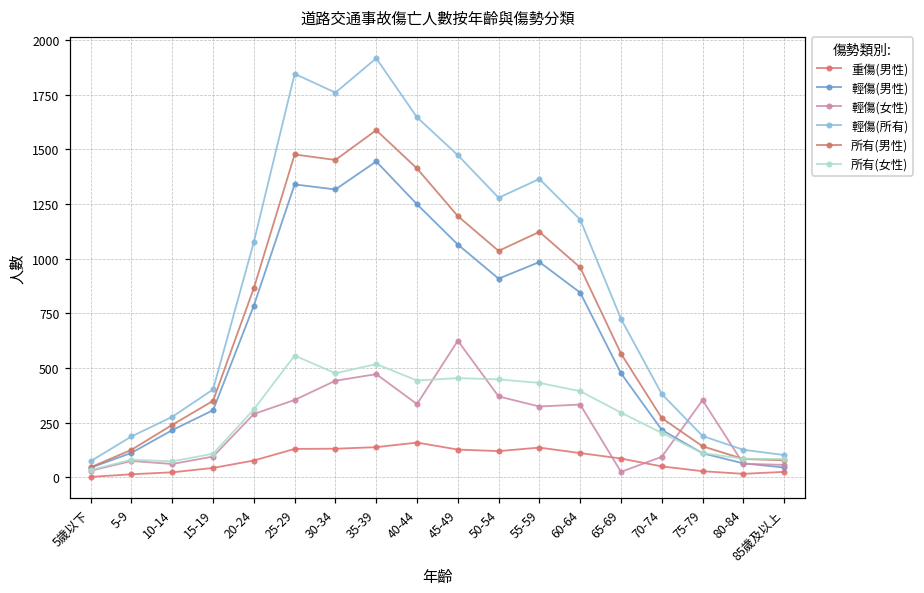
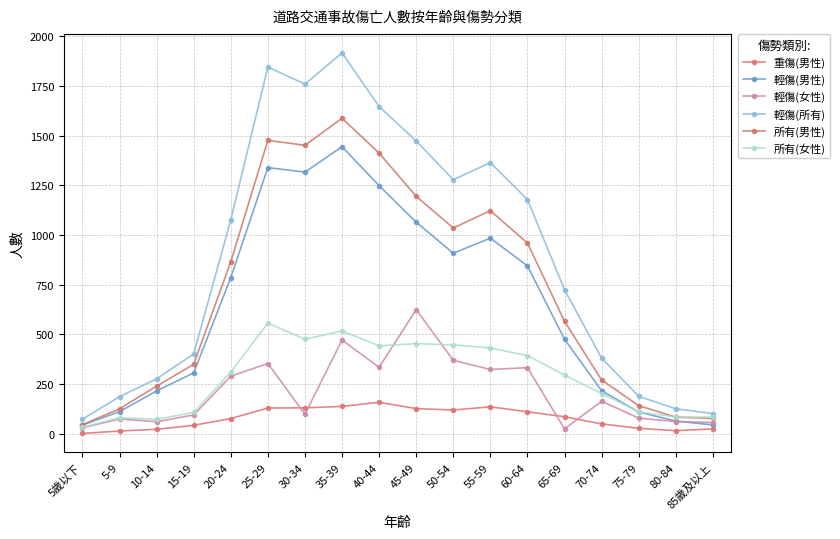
  {
    "輕傷(女性)": {
      "15-19": 100,
      "20-24": 290,
      "25-29": 350,
-     "30-34": 440,
+     "30-34": 100,
      "35-39": 470,
      "40-44": 340,
      "45-49": 630,
      "50-54": 370,
      "55-59": 320,
      "60-64": 330,
      "65-69": 30,
-     "70-74": 90,
-     "75-79": 350
+     "70-74": 160,
+     "75-79": 80
    }
  }
